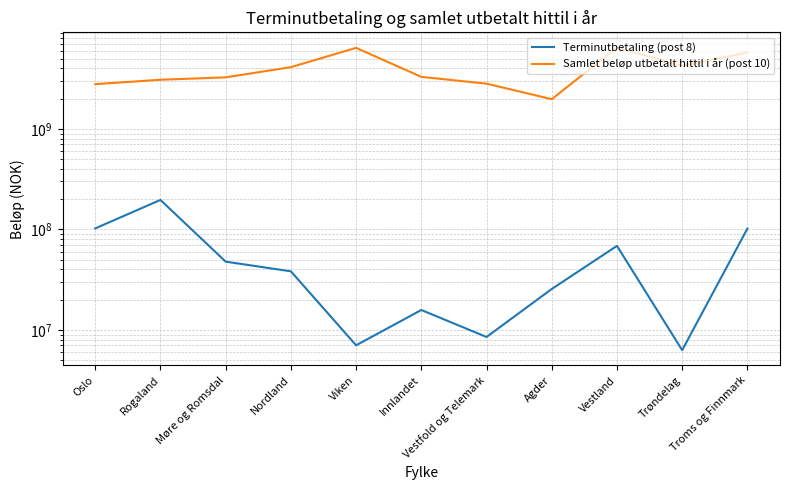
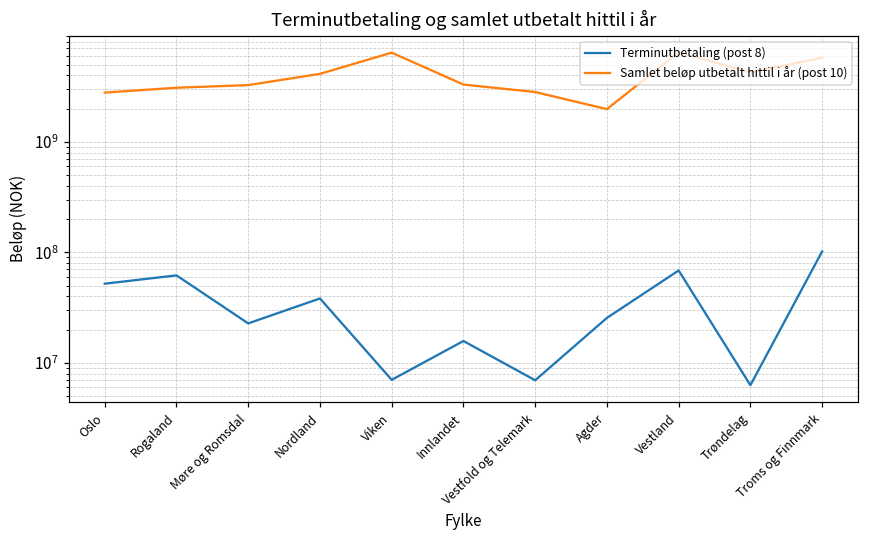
  {
    "Terminutbetaling (post 8)": {
-     "Oslo": 100000000,
-     "Rogaland": 200000000,
-     "Møre og Romsdal": 50000000,
+     "Oslo": 50000000,
+     "Rogaland": 60000000,
+     "Møre og Romsdal": 23000000,
      "Nordland": 38000000,
      "Viken": 7000000,
      "Innlandet": 16000000,
-     "Vestfold og Telemark": 9000000,
+     "Vestfold og Telemark": 7000000,
      "Agder": 26000000,
      "Vestland": 70000000,
      "Trøndelag": 6000000,
      "Troms og Finnmark": 100000000
    },
    "Samlet beløp utbetalt hittil i år (post 10)": {
      "Oslo": 2800000000,
      "Rogaland": 3100000000,
      "Møre og Romsdal": 3300000000,
      "Nordland": 4100000000,
      "Viken": 6000000000,
      "Innlandet": 3300000000,
      "Vestfold og Telemark": 2800000000,
      "Agder": 2000000000
    }
  }
